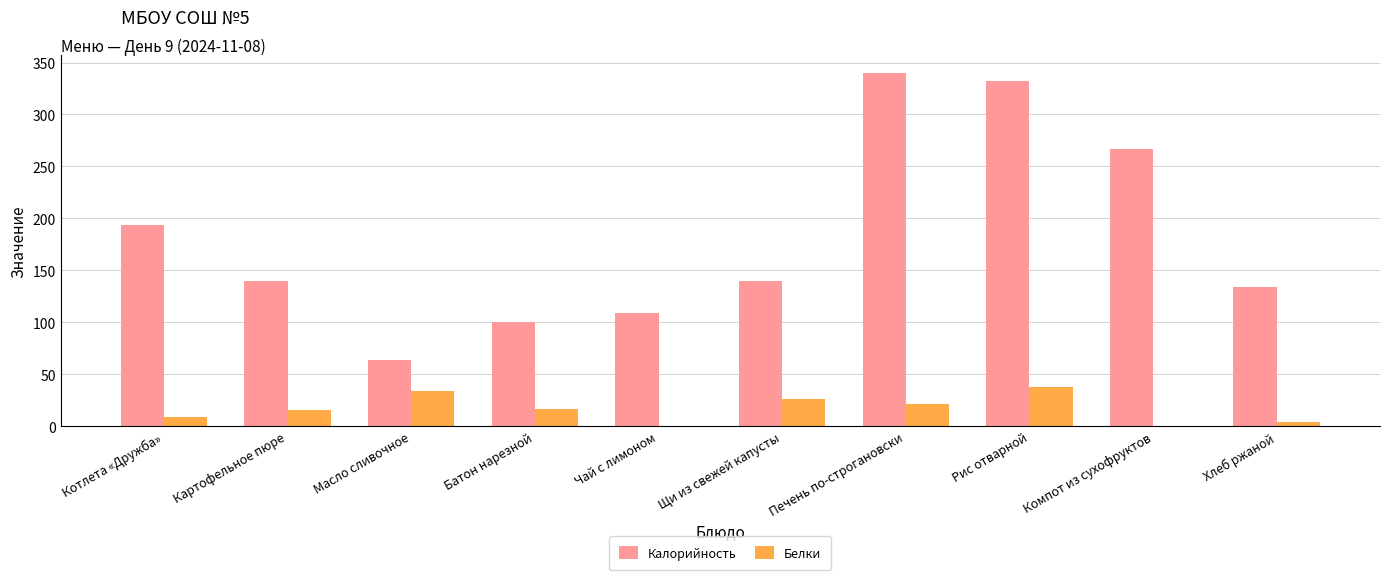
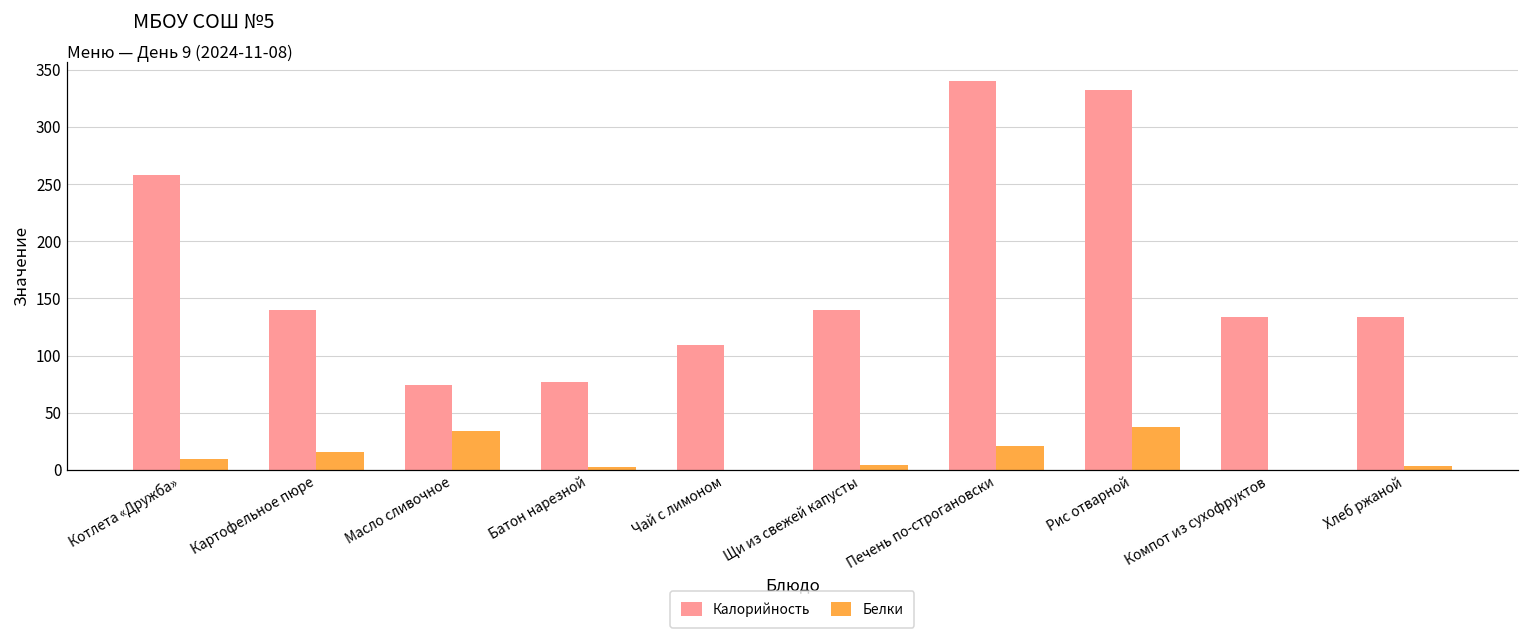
  {
    "Калорийность": {
-     "Котлета «Дружба»": 194,
+     "Котлета «Дружба»": 258,
      "Картофельное пюре": 140,
-     "Масло сливочное": 64,
-     "Батон нарезной": 100,
+     "Масло сливочное": 74,
+     "Батон нарезной": 77,
      "Чай с лимоном": 109,
      "Щи из свежей капусты": 140,
      "Печень по-строгановски": 340,
      "Рис отварной": 332,
-     "Компот из сухофруктов": 267,
+     "Компот из сухофруктов": 134,
      "Хлеб ржаной": 134
    },
    "Белки": {
      "Котлета «Дружба»": 9,
      "Картофельное пюре": 15,
      "Масло сливочное": 34,
-     "Батон нарезной": 17,
+     "Батон нарезной": 2,
      "Чай с лимоном": 0,
-     "Щи из свежей капусты": 27,
+     "Щи из свежей капусты": 4,
      "Печень по-строгановски": 21,
      "Рис отварной": 37,
      "Хлеб ржаной": 4
    }
  }
